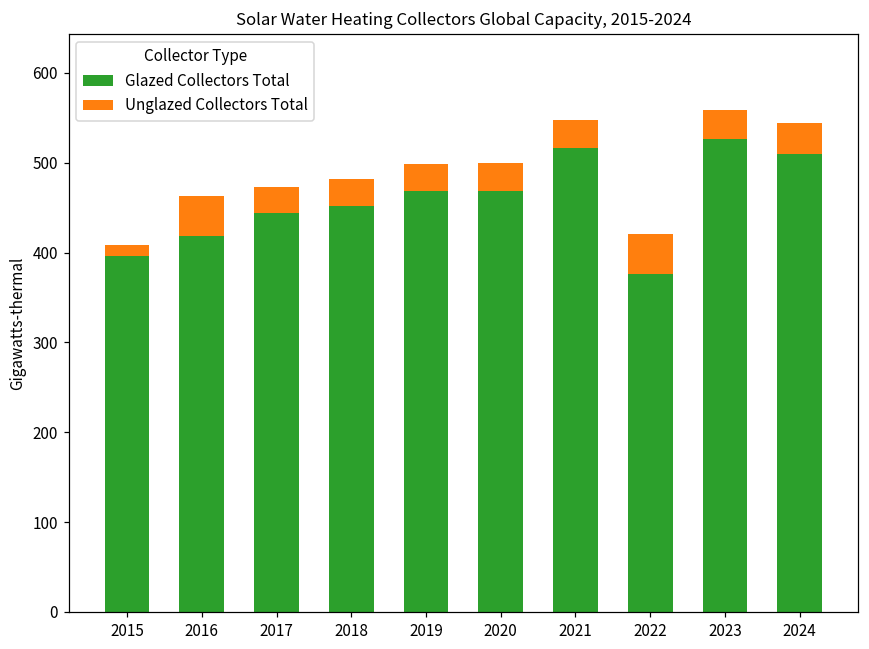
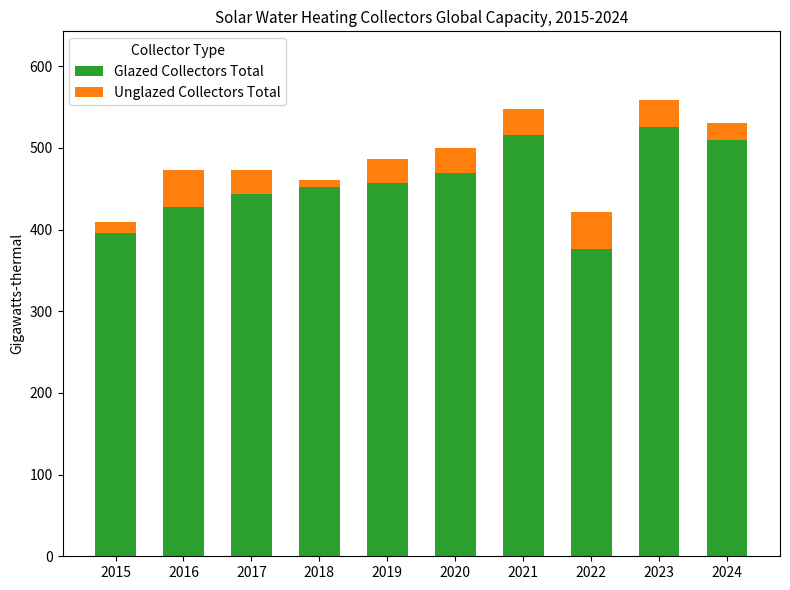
  {
    "Glazed Collectors Total": {
      "2015": 400,
-     "2016": 420,
+     "2016": 430,
      "2017": 440,
      "2018": 450,
-     "2019": 470,
+     "2019": 460,
      "2020": 470,
      "2021": 520,
      "2022": 380,
      "2023": 530,
      "2024": 510
    },
    "Unglazed Collectors Total": {
      "2015": 10,
      "2016": 50,
      "2017": 30,
-     "2018": 30,
+     "2018": 10,
      "2019": 30,
      "2020": 30,
      "2021": 30,
      "2022": 50,
      "2023": 30,
-     "2024": 30
+     "2024": 20
    }
  }
